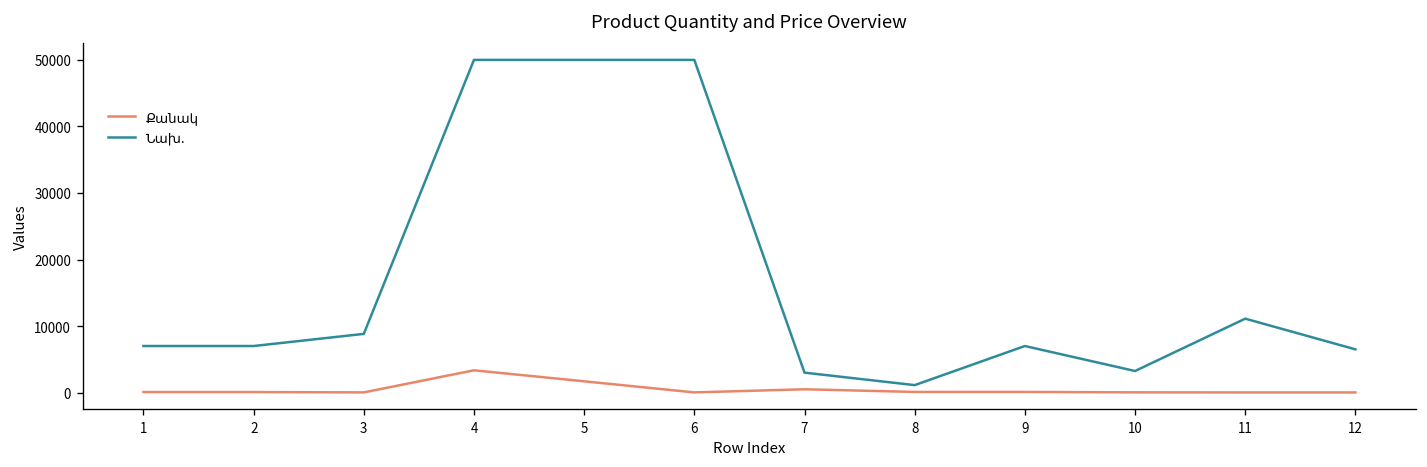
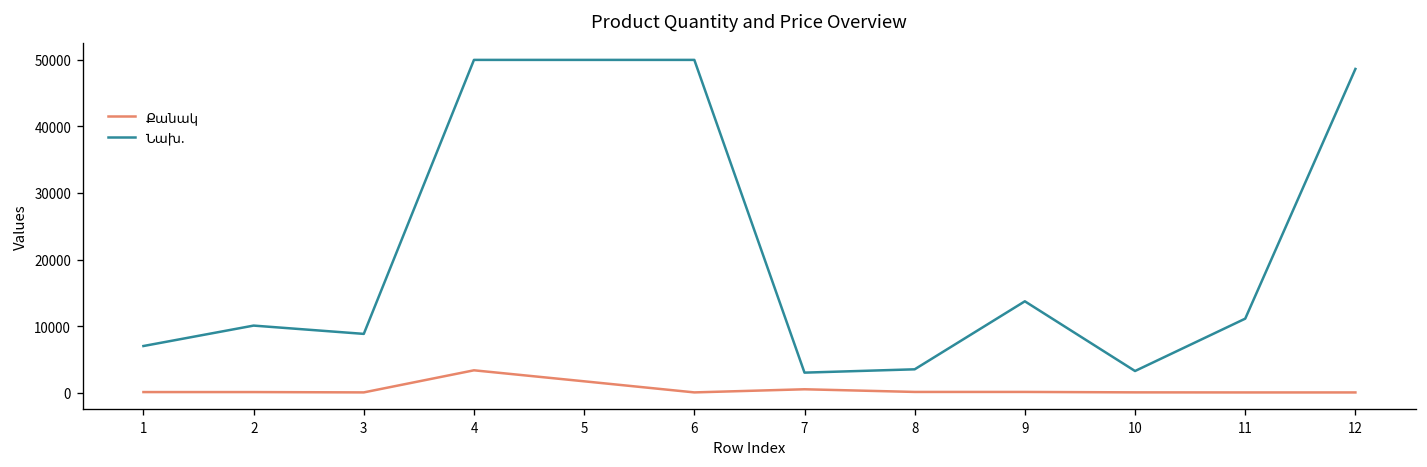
  {
    "Քանակ": {
      "1": 0,
      "2": 0,
      "3": 0,
      "4": 3000,
      "5": 2000,
      "6": 0,
      "7": 1000,
      "8": 0,
      "9": 0,
      "10": 0,
      "11": 0,
      "12": 0
    },
    "Նախ.": {
      "1": 7000,
-     "2": 7000,
+     "2": 10000,
      "3": 9000,
      "4": 50000,
      "5": 50000,
      "6": 50000,
      "7": 3000,
-     "8": 1000,
-     "9": 7000,
+     "8": 4000,
+     "9": 14000,
      "10": 3000,
      "11": 11000,
-     "12": 7000
+     "12": 49000
    }
  }
